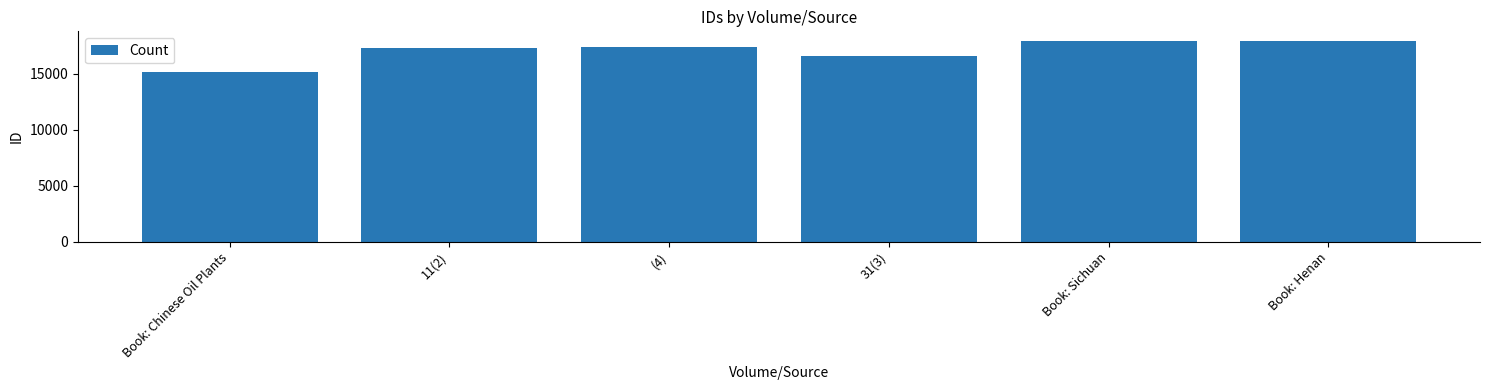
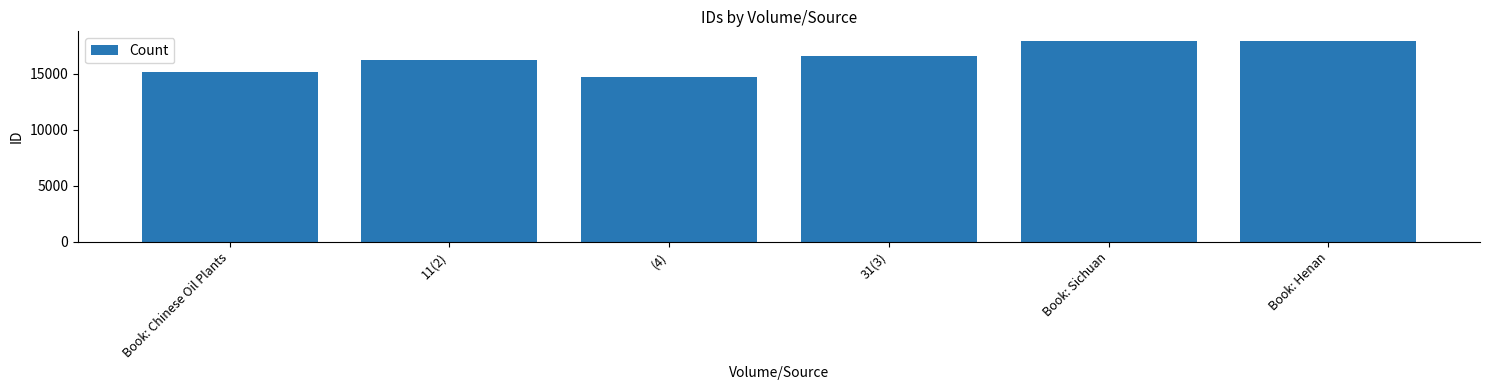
  {
    "Book: Chinese Oil Plants": 15100,
-   "11(2)": 17300,
-   "(4)": 17300,
+   "11(2)": 16200,
+   "(4)": 14700,
    "31(3)": 16600,
    "Book: Sichuan": 17900,
    "Book: Henan": 17900
  }
